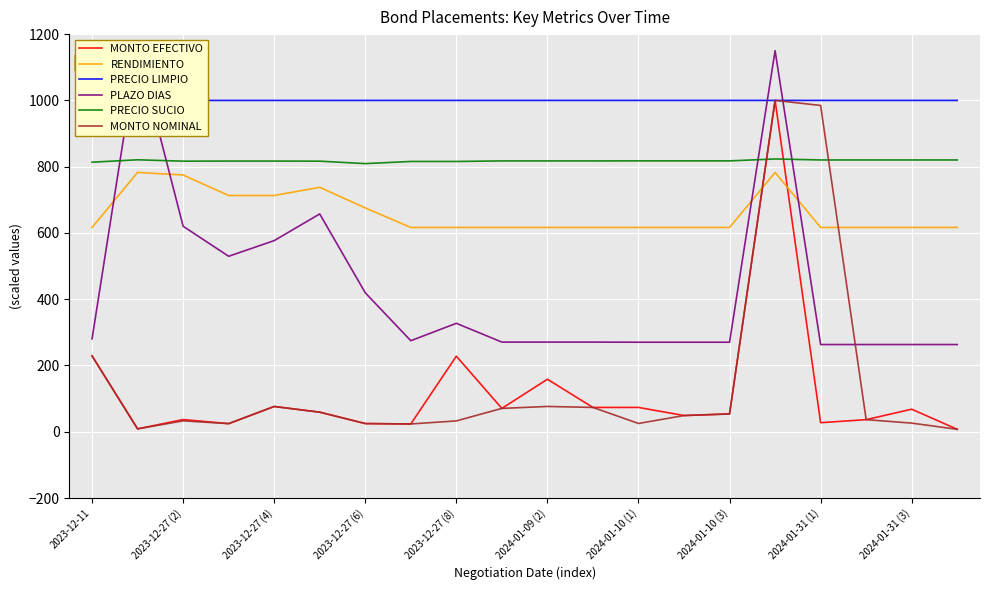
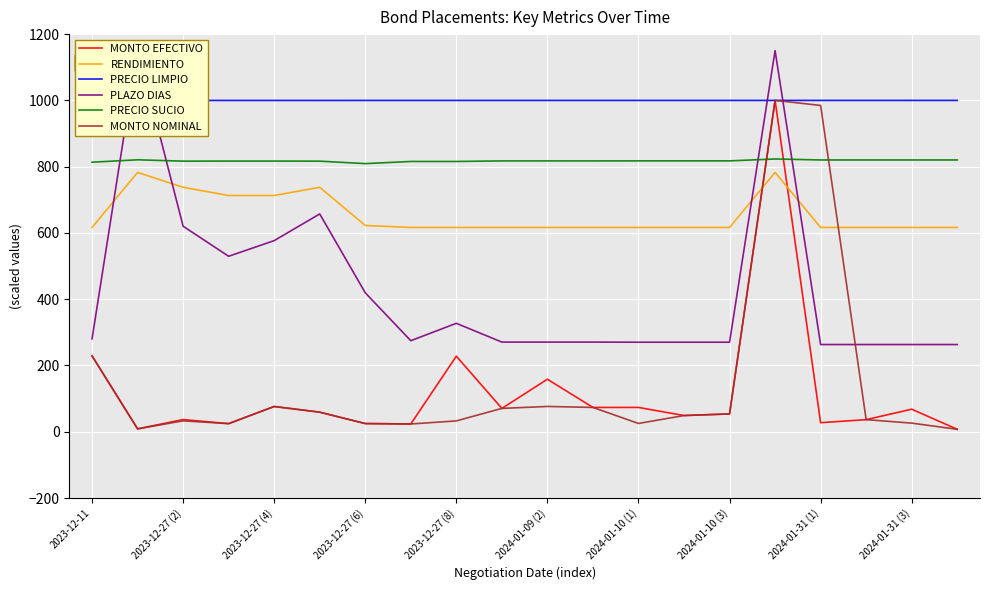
  {
    "MONTO EFECTIVO": {
      "2023-12-27 (8)": 230,
      "2024-01-09 (2)": 160,
      "2024-01-10 (1)": 70,
      "2024-01-31 (1)": 30,
      "2024-01-31 (3)": 70
    },
    "RENDIMIENTO": {
      "2023-12-11": 620,
-     "2023-12-27 (2)": 770,
+     "2023-12-27 (2)": 740,
      "2023-12-27 (4)": 710,
-     "2023-12-27 (6)": 680,
+     "2023-12-27 (6)": 620,
      "2023-12-27 (8)": 620,
      "2024-01-09 (2)": 620,
      "2024-01-10 (1)": 620,
      "2024-01-10 (3)": 620,
      "2024-01-31 (1)": 620,
      "2024-01-31 (3)": 620
    },
    "PRECIO LIMPIO": {
      "2023-12-27 (4)": 1000,
      "2023-12-27 (6)": 1000,
      "2023-12-27 (8)": 1000,
      "2024-01-09 (2)": 1000,
      "2024-01-10 (1)": 1000,
      "2024-01-10 (3)": 1000,
      "2024-01-31 (1)": 1000,
      "2024-01-31 (3)": 1000
    },
    "PLAZO DIAS": {
      "2023-12-11": 280,
      "2023-12-27 (2)": 620,
      "2023-12-27 (4)": 580,
      "2023-12-27 (6)": 420,
      "2023-12-27 (8)": 330,
      "2024-01-09 (2)": 270,
      "2024-01-10 (1)": 270,
      "2024-01-10 (3)": 270,
      "2024-01-31 (1)": 260,
      "2024-01-31 (3)": 260
    },
    "PRECIO SUCIO": {
      "2023-12-11": 810,
      "2023-12-27 (2)": 820,
      "2023-12-27 (4)": 820,
      "2023-12-27 (6)": 810,
      "2023-12-27 (8)": 820,
      "2024-01-09 (2)": 820,
      "2024-01-10 (1)": 820,
      "2024-01-10 (3)": 820,
      "2024-01-31 (1)": 820,
      "2024-01-31 (3)": 820
    },
    "MONTO NOMINAL": {
      "2023-12-27 (8)": 30,
      "2024-01-09 (2)": 80,
      "2024-01-10 (1)": 30,
      "2024-01-31 (1)": 980,
      "2024-01-31 (3)": 30
    }
  }
